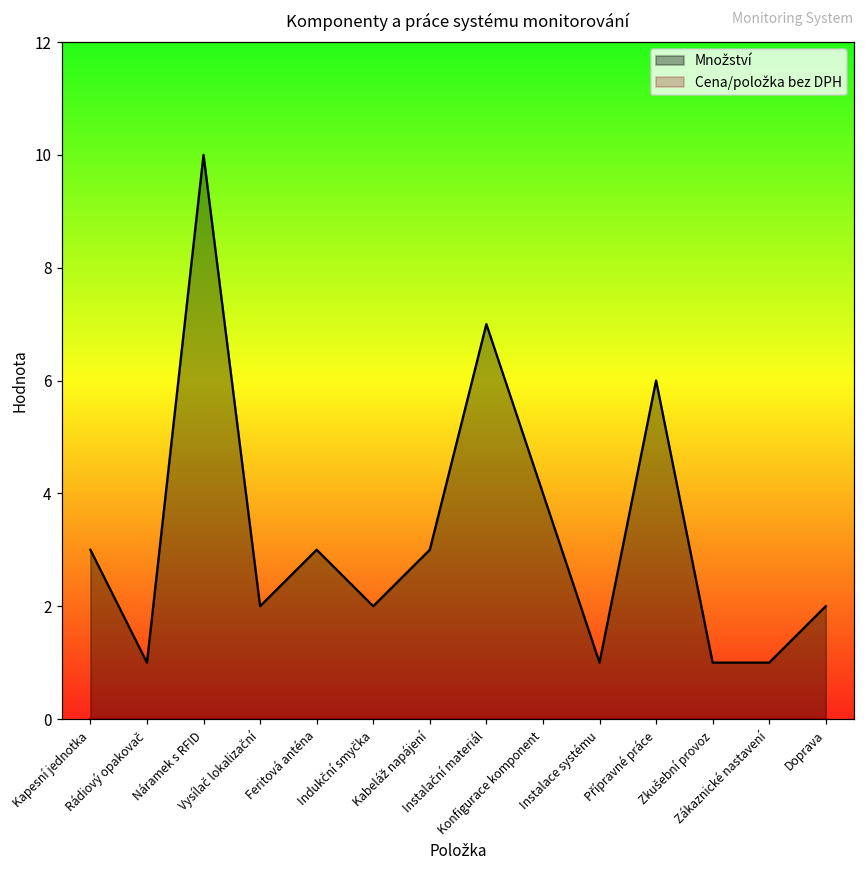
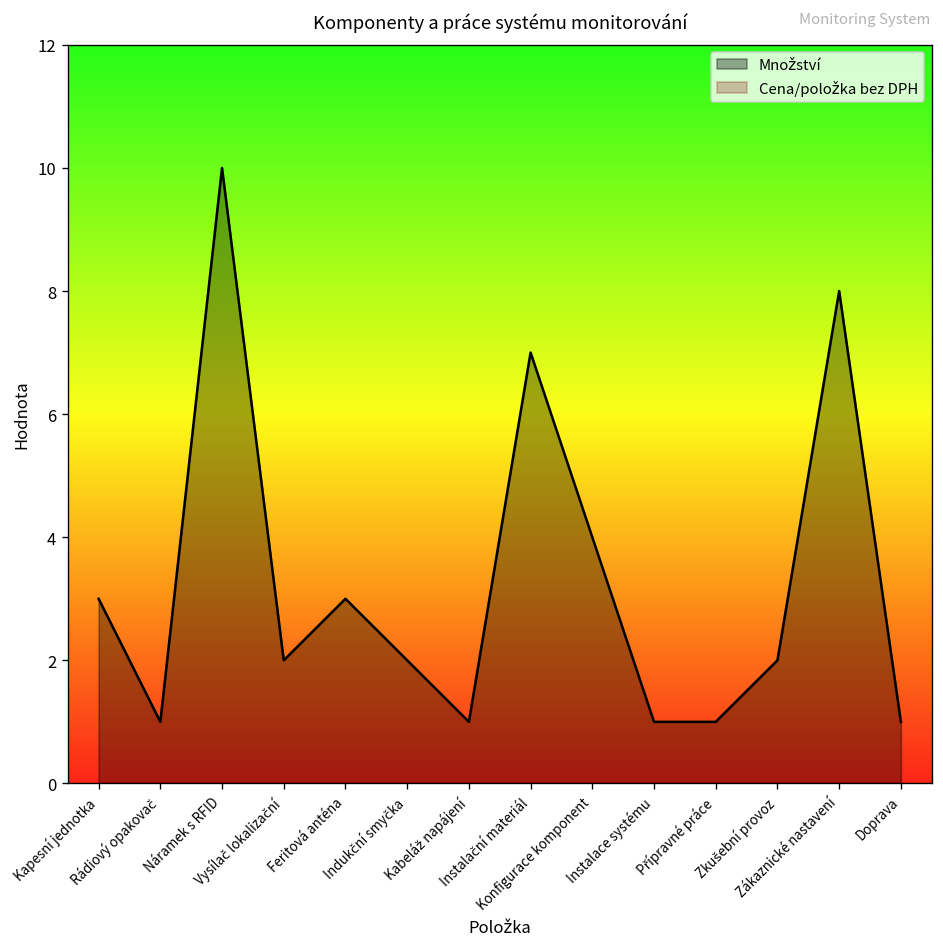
  {
    "Množství": {
      "Kapesní jednotka": 3,
      "Rádiový opakovač": 1,
      "Náramek s RFID": 10,
      "Vysílač lokalizační": 2,
      "Feritová anténa": 3,
      "Indukční smyčka": 2,
-     "Kabeláž napájení": 3,
+     "Kabeláž napájení": 1,
      "Instalační materiál": 7,
      "Konfigurace komponent": 4,
      "Instalace systému": 1,
-     "Přípravné práce": 6,
-     "Zkušební provoz": 1,
-     "Zákaznické nastavení": 1,
-     "Doprava": 2
+     "Přípravné práce": 1,
+     "Zkušební provoz": 2,
+     "Zákaznické nastavení": 8,
+     "Doprava": 1
    },
    "Cena/položka bez DPH": {
      "Kapesní jednotka": 0,
      "Rádiový opakovač": 0,
      "Náramek s RFID": 0,
      "Vysílač lokalizační": 0,
      "Feritová anténa": 0,
      "Indukční smyčka": 0,
      "Kabeláž napájení": 0,
      "Instalační materiál": 0,
      "Konfigurace komponent": 0,
      "Instalace systému": 0,
      "Přípravné práce": 0,
      "Zkušební provoz": 0,
      "Zákaznické nastavení": 0,
      "Doprava": 0
    }
  }
